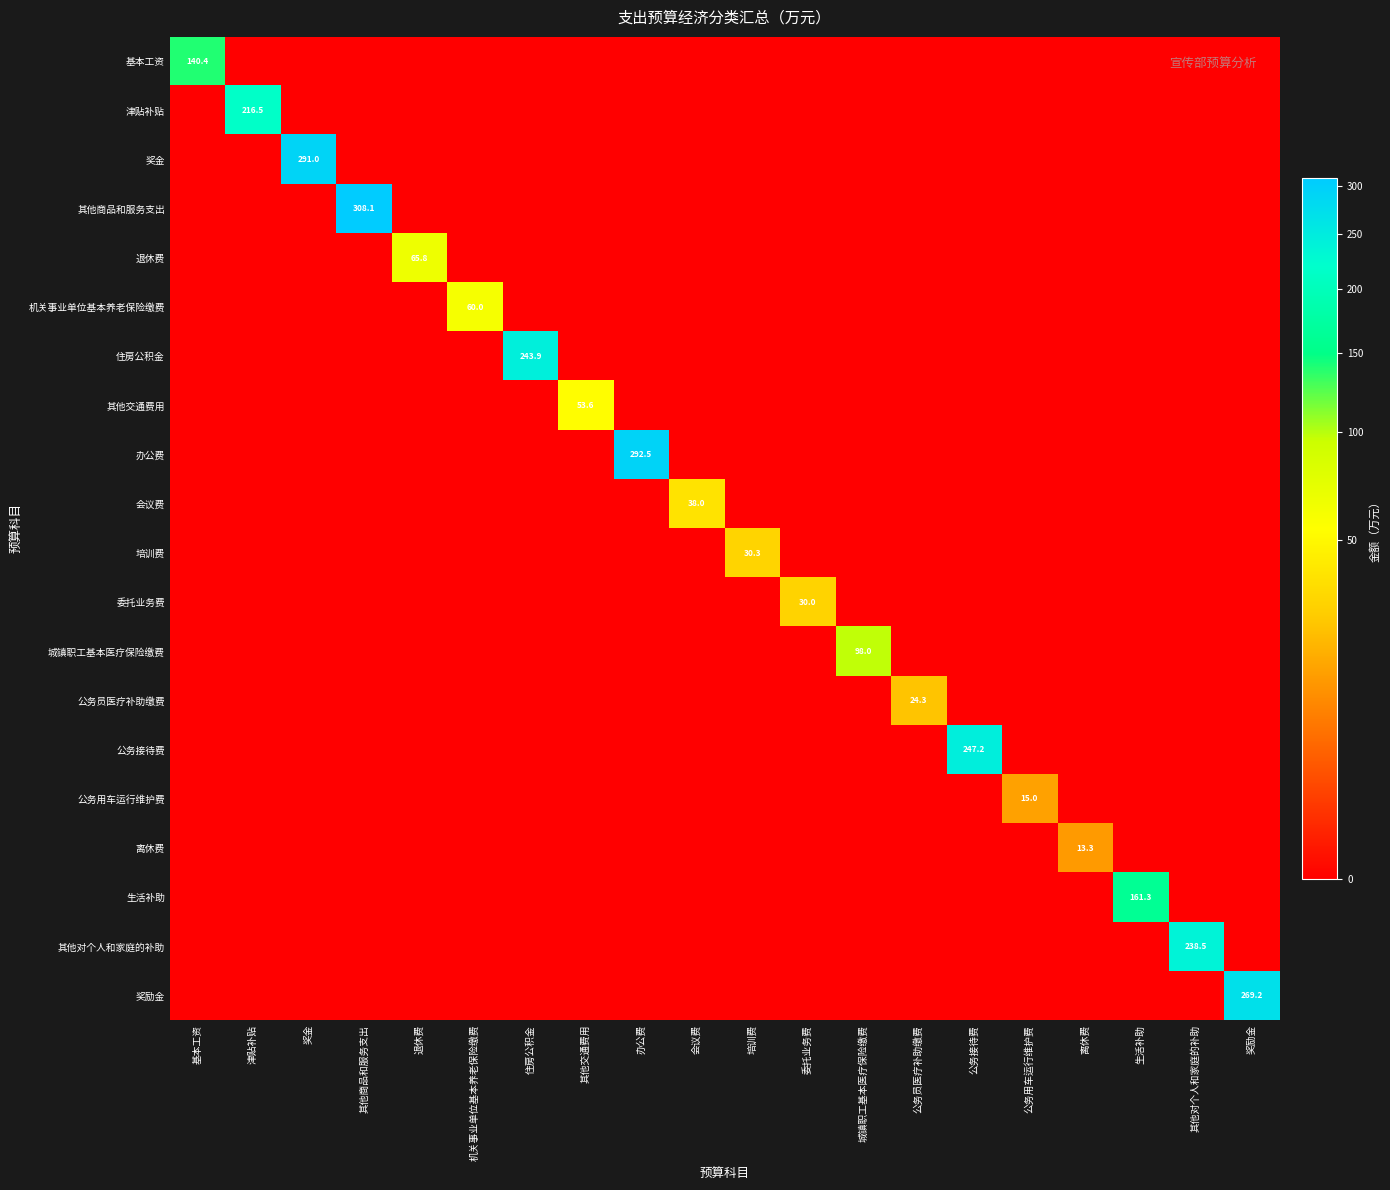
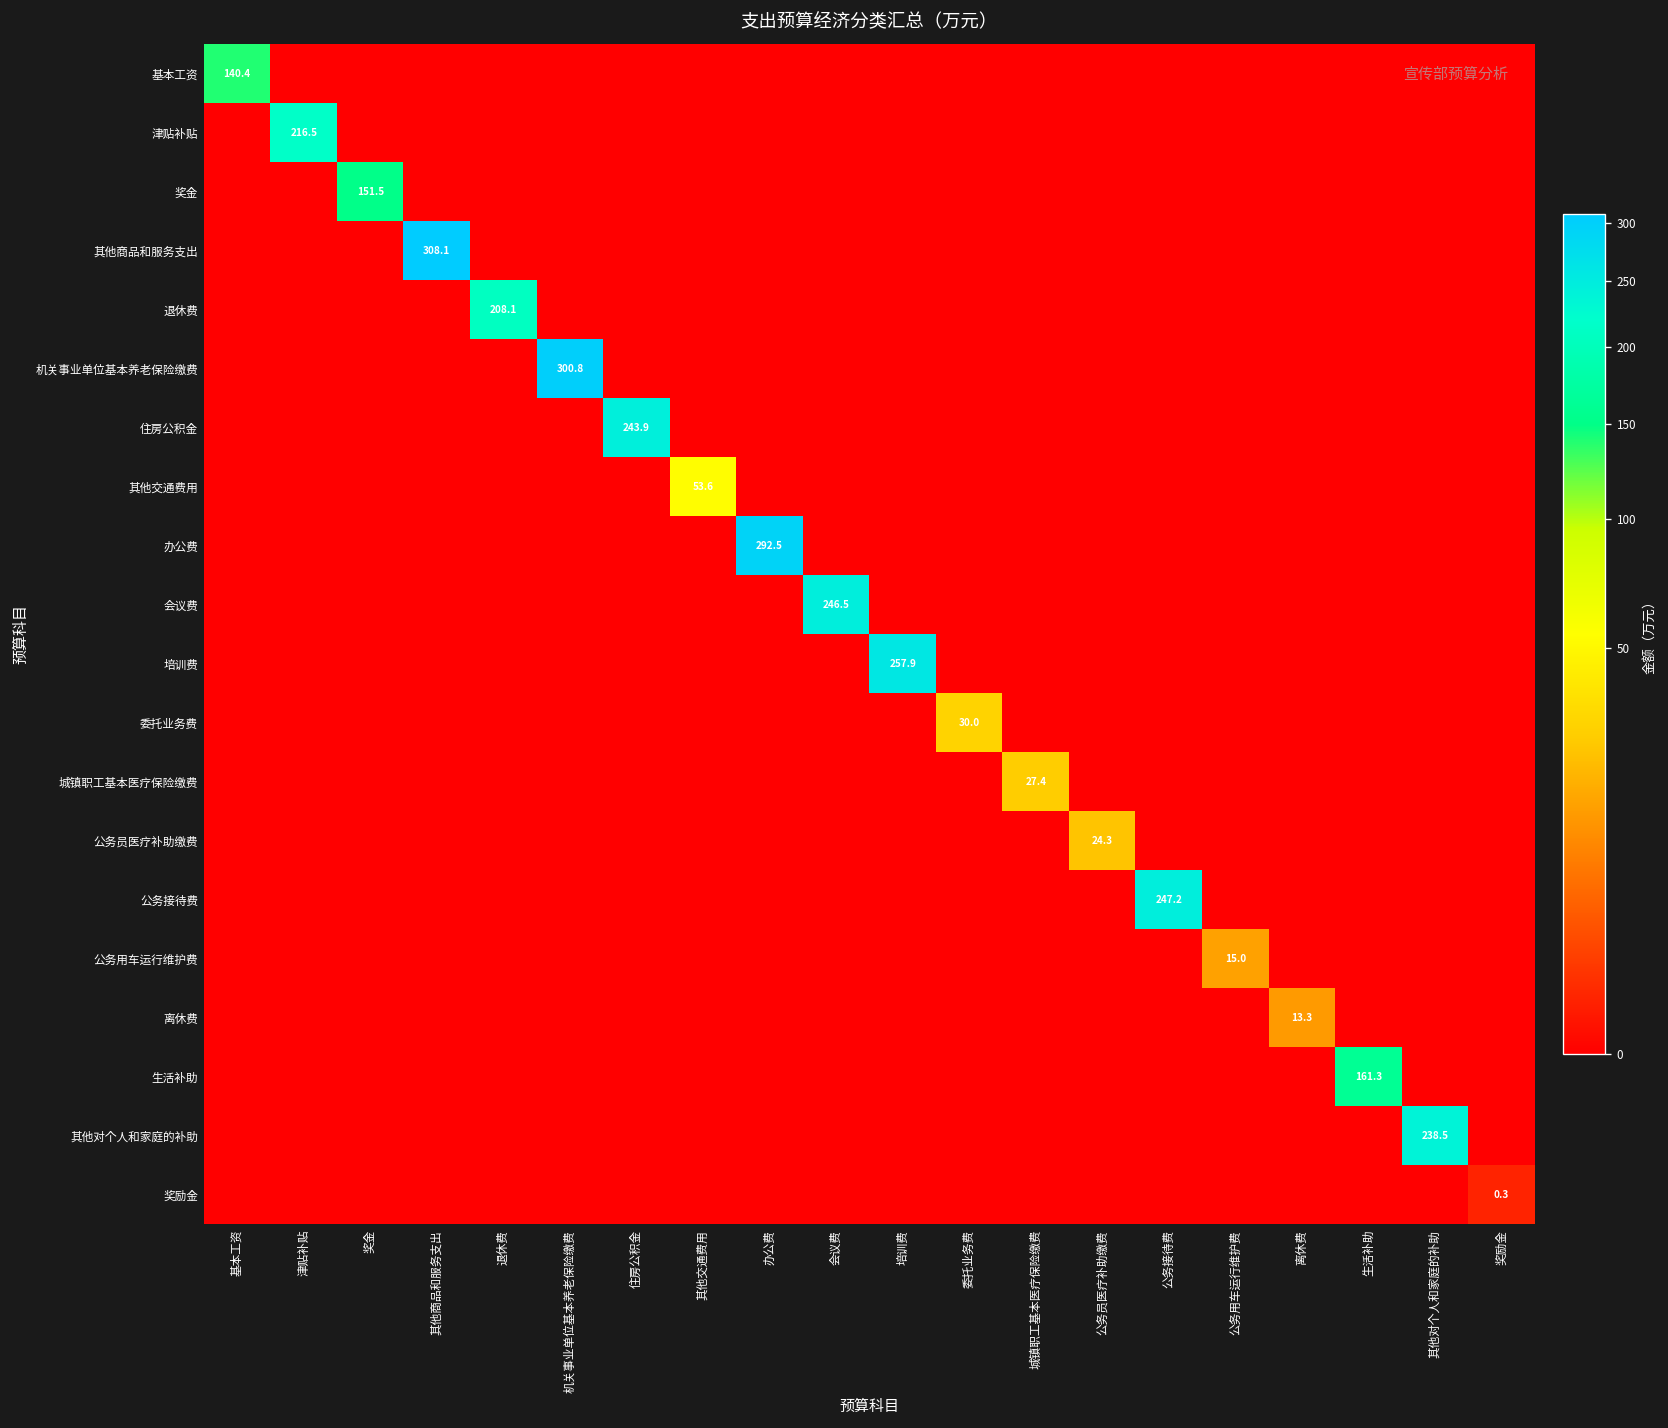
  {
    "基本工资": {
      "基本工资": 140.4
    },
    "津贴补贴": {
      "津贴补贴": 216.5
    },
    "奖金": {
-     "奖金": 291.0
+     "奖金": 151.5
    },
    "其他商品和服务支出": {
      "其他商品和服务支出": 308.1
    },
    "退休费": {
-     "退休费": 65.8
+     "退休费": 208.1
    },
    "机关事业单位基本养老保险缴费": {
-     "机关事业单位基本养老保险缴费": 60.0
+     "机关事业单位基本养老保险缴费": 300.8
    },
    "住房公积金": {
      "住房公积金": 243.9
    },
    "其他交通费用": {
      "其他交通费用": 53.6
    },
    "办公费": {
      "办公费": 292.5
    },
    "会议费": {
-     "会议费": 38.0
+     "会议费": 246.5
    },
    "培训费": {
-     "培训费": 30.3
+     "培训费": 257.9
    },
    "委托业务费": {
      "委托业务费": 30.0
    },
    "城镇职工基本医疗保险缴费": {
-     "城镇职工基本医疗保险缴费": 98.0
+     "城镇职工基本医疗保险缴费": 27.4
    },
    "公务员医疗补助缴费": {
      "公务员医疗补助缴费": 24.3
    },
    "公务接待费": {
      "公务接待费": 247.2
    },
    "公务用车运行维护费": {
      "公务用车运行维护费": 15.0
    },
    "离休费": {
      "离休费": 13.3
    },
    "生活补助": {
      "生活补助": 161.3
    },
    "其他对个人和家庭的补助": {
      "其他对个人和家庭的补助": 238.5
    },
    "奖励金": {
-     "奖励金": 269.2
+     "奖励金": 0.3
    }
  }
